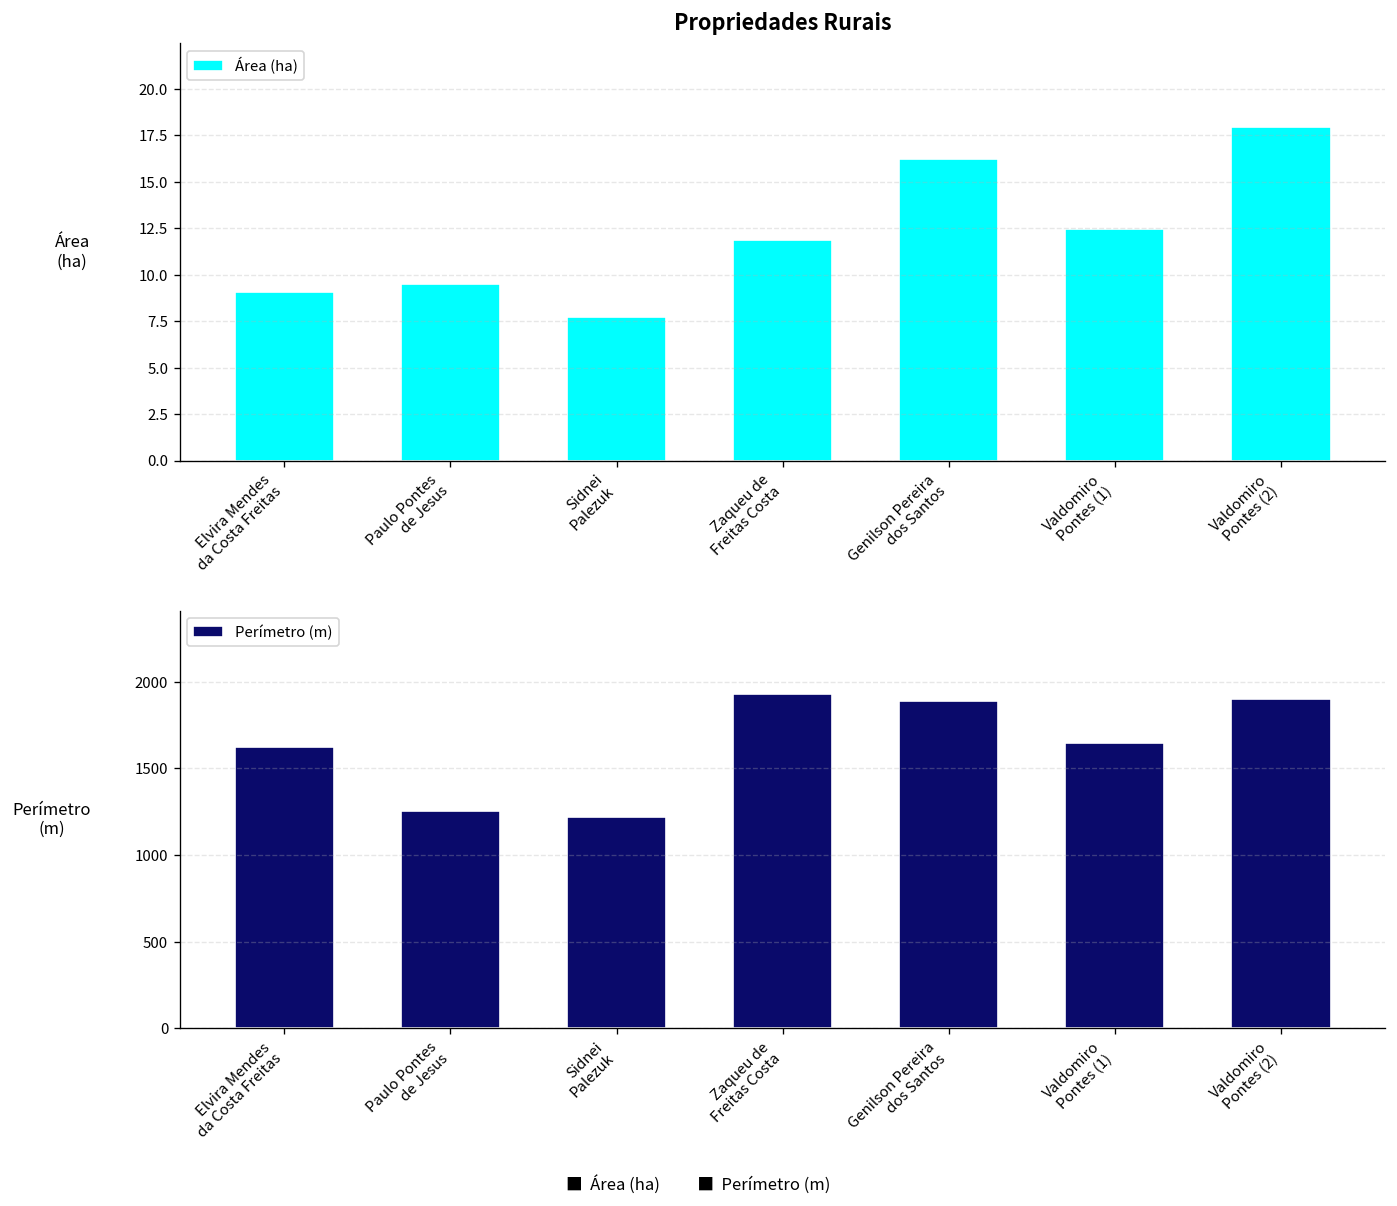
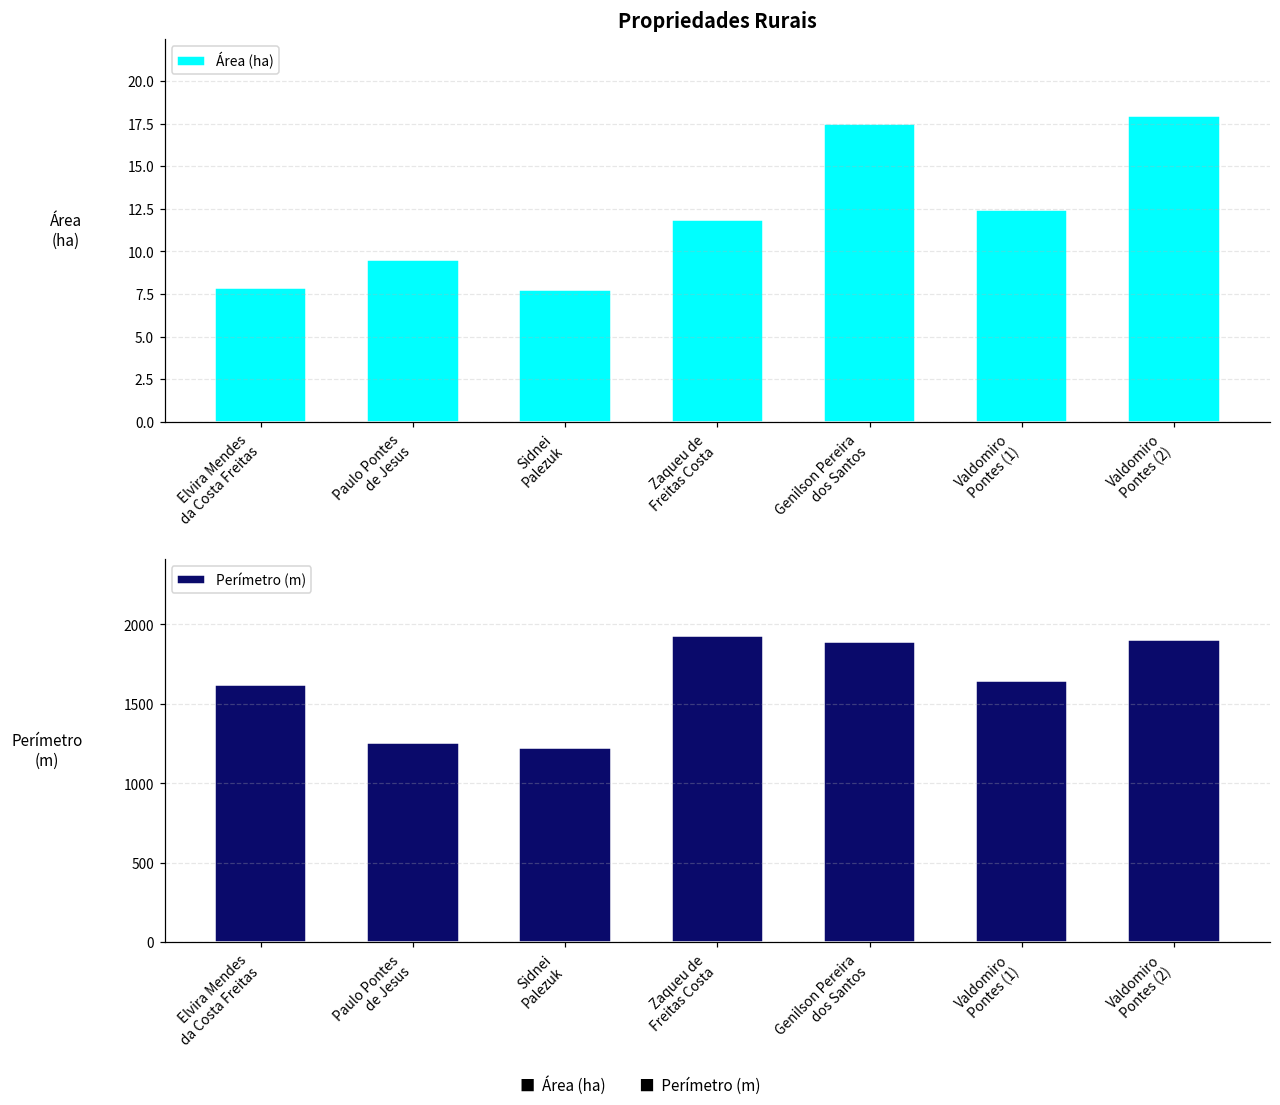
  {
    "Propriedades Rurais": {
-     "Elvira Mendes da Costa Freitas": 9.1,
+     "Elvira Mendes da Costa Freitas": 7.8,
      "Paulo Pontes de Jesus": 9.5,
      "Sidnei Palezuk": 7.8,
      "Zaqueu de Freitas Costa": 11.8,
-     "Genilson Pereira dos Santos": 16.2,
+     "Genilson Pereira dos Santos": 17.5,
      "Valdomiro Pontes (1)": 12.4,
      "Valdomiro Pontes (2)": 18.0
    }
  }
